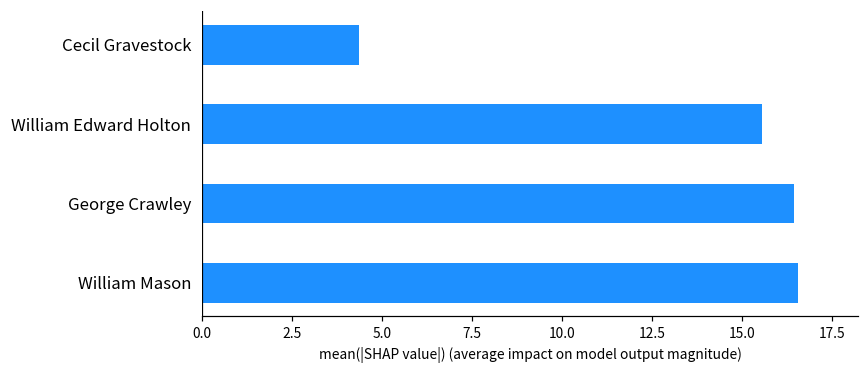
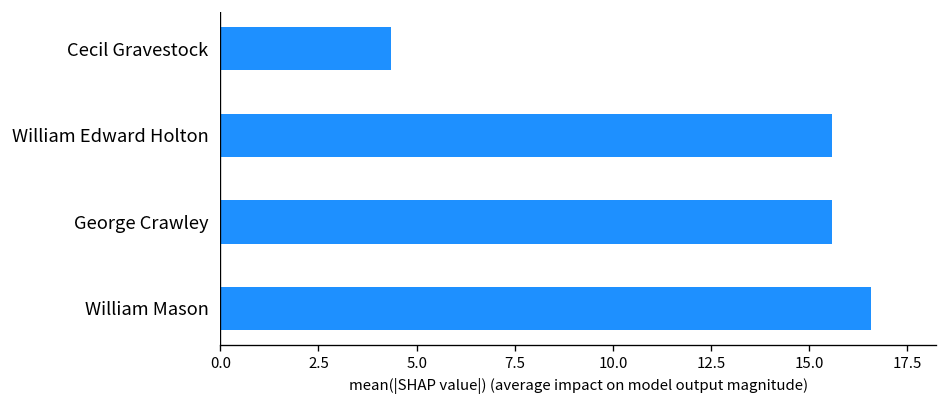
  {
    "Cecil Gravestock": 4.4,
    "William Edward Holton": 15.6,
-   "George Crawley": 16.4,
+   "George Crawley": 15.6,
    "William Mason": 16.6
  }
